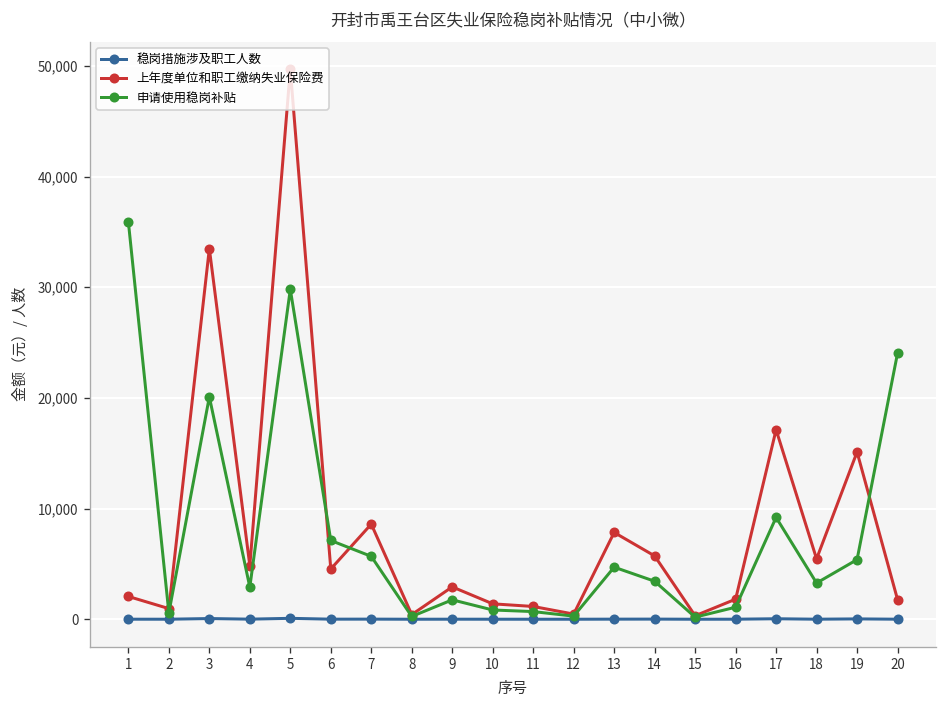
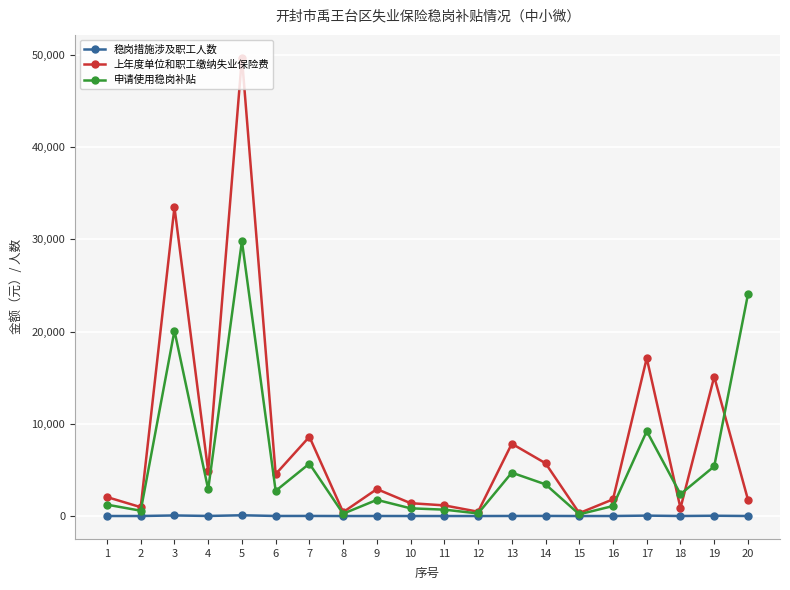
  {
    "稳岗措施涉及职工人数": {
      "1": "0",
      "2": "0",
      "3": "0",
      "4": "0",
      "5": "0",
      "6": "0",
      "7": "0",
      "9": "0",
      "10": "0",
      "11": "0",
      "13": "0",
      "14": "0",
      "16": "0",
      "17": "0",
      "18": "0",
      "19": "0",
      "20": "0"
    },
    "上年度单位和职工缴纳失业保险费": {
      "1": "2,000",
      "2": "1,000",
      "3": "33,000",
      "4": "5,000",
      "6": "5,000",
      "7": "9,000",
      "9": "3,000",
      "10": "1,000",
      "11": "1,000",
      "13": "8,000",
      "14": "6,000",
      "16": "2,000",
      "17": "17,000",
-     "18": "5,000",
+     "18": "1,000",
      "19": "15,000",
      "20": "2,000"
    },
    "申请使用稳岗补贴": {
-     "1": "36,000",
+     "1": "1,000",
      "2": "1,000",
      "3": "20,000",
      "4": "3,000",
      "5": "30,000",
-     "6": "7,000",
+     "6": "3,000",
      "7": "6,000",
      "9": "2,000",
      "10": "1,000",
      "11": "1,000",
      "13": "5,000",
      "14": "3,000",
      "16": "1,000",
      "17": "9,000",
-     "18": "3,000",
+     "18": "2,000",
      "19": "5,000",
      "20": "24,000"
    }
  }
